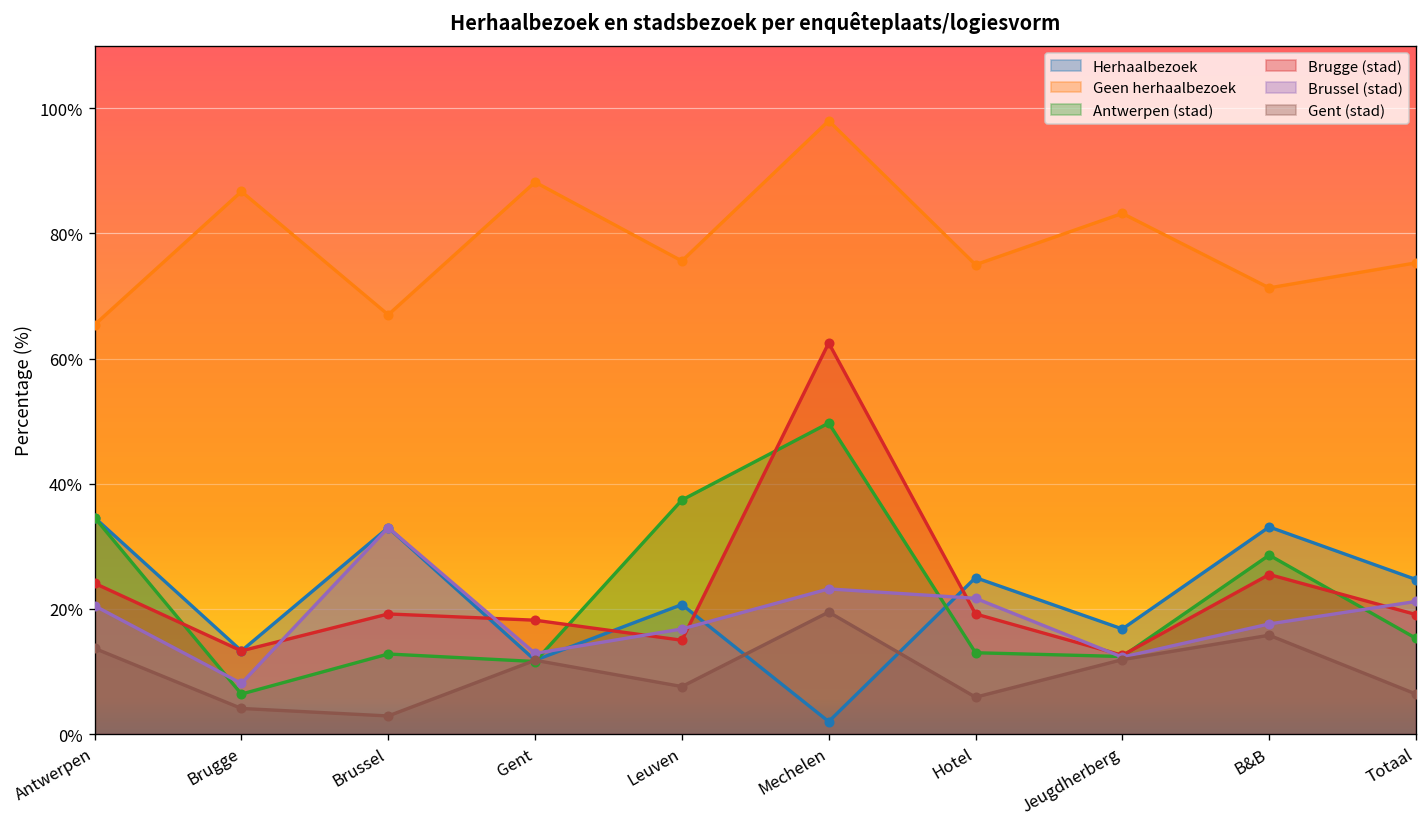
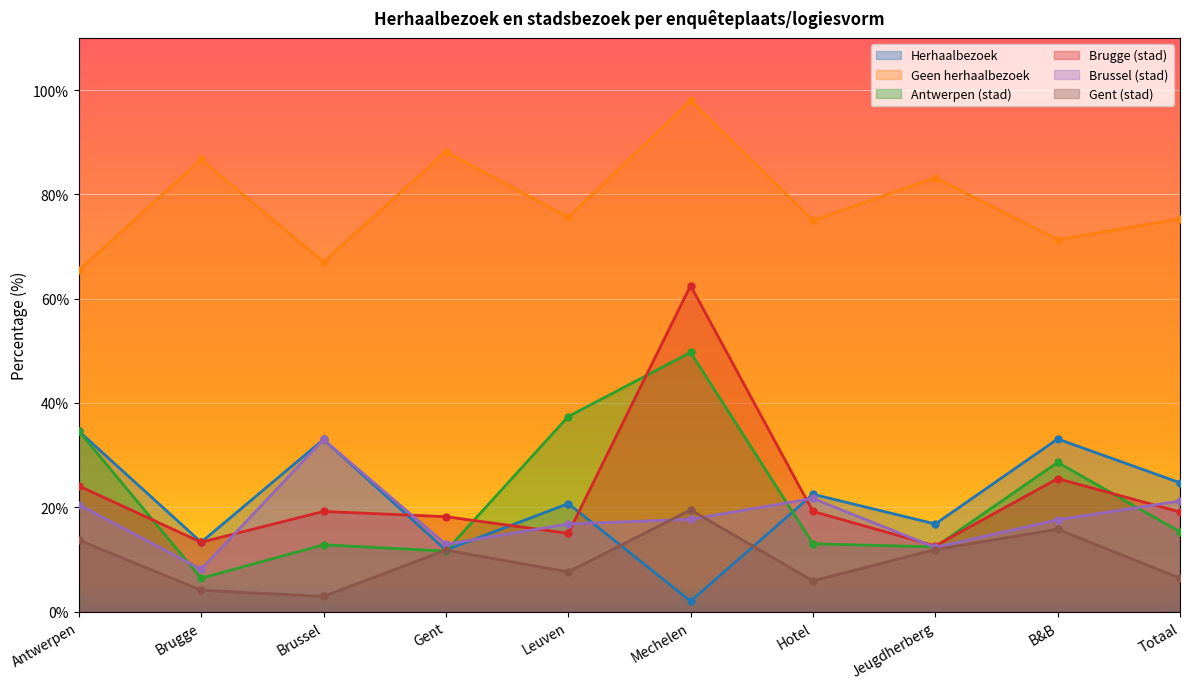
  {
    "Herhaalbezoek": {
      "Leuven": "21%",
      "Mechelen": "2%",
-     "Hotel": "25%",
+     "Hotel": "23%",
      "Jeugdherberg": "17%",
      "B&B": "33%",
      "Totaal": "25%"
    },
    "Antwerpen (stad)": {
      "Brugge": "6%",
      "Brussel": "13%",
      "Leuven": "37%",
      "Mechelen": "50%",
      "Hotel": "13%",
      "B&B": "29%",
      "Totaal": "15%"
    },
    "Brussel (stad)": {
      "Antwerpen": "21%",
      "Brugge": "8%",
      "Gent": "13%",
      "Leuven": "17%",
-     "Mechelen": "23%",
+     "Mechelen": "18%",
      "Hotel": "22%",
      "B&B": "18%",
      "Totaal": "21%"
    }
  }
